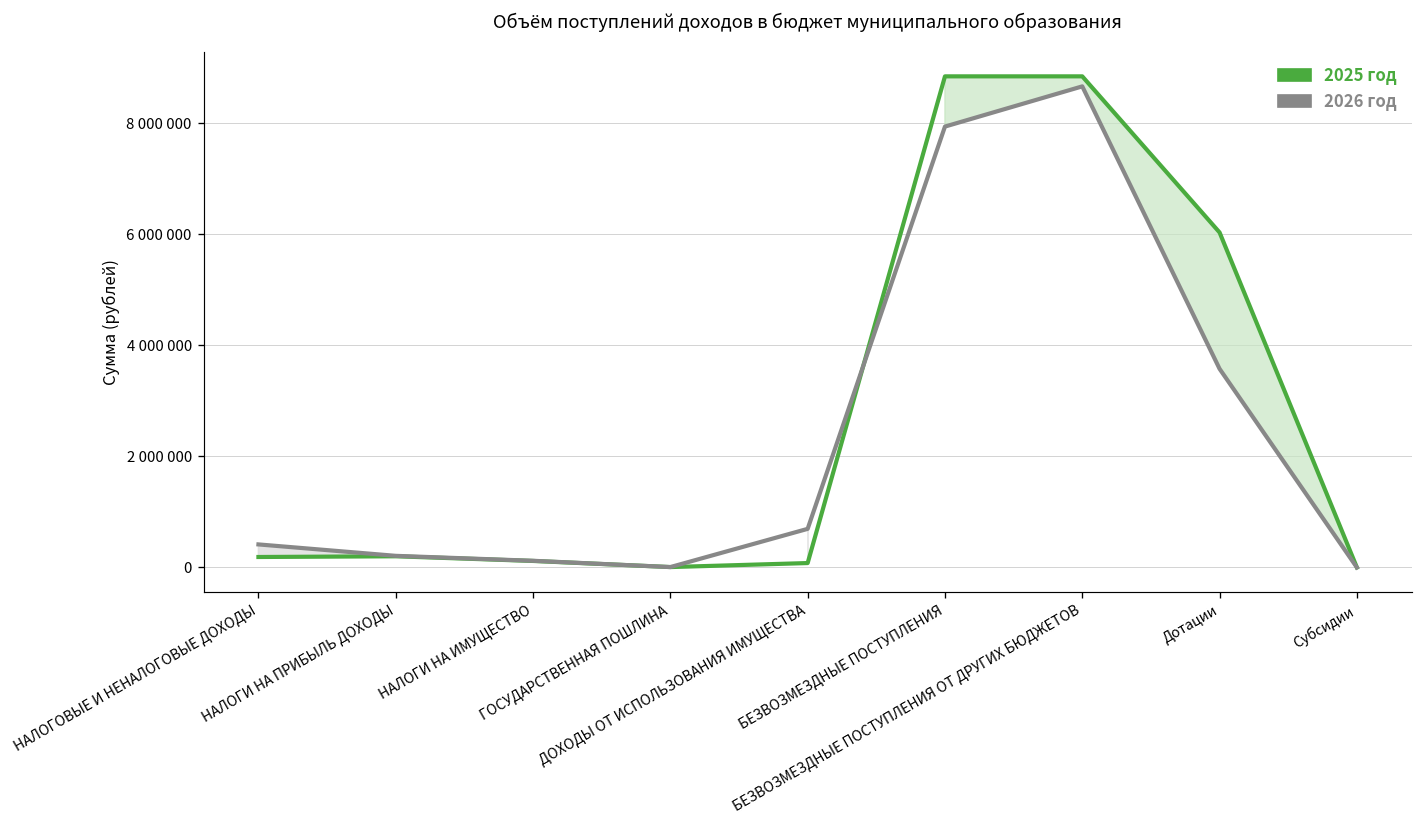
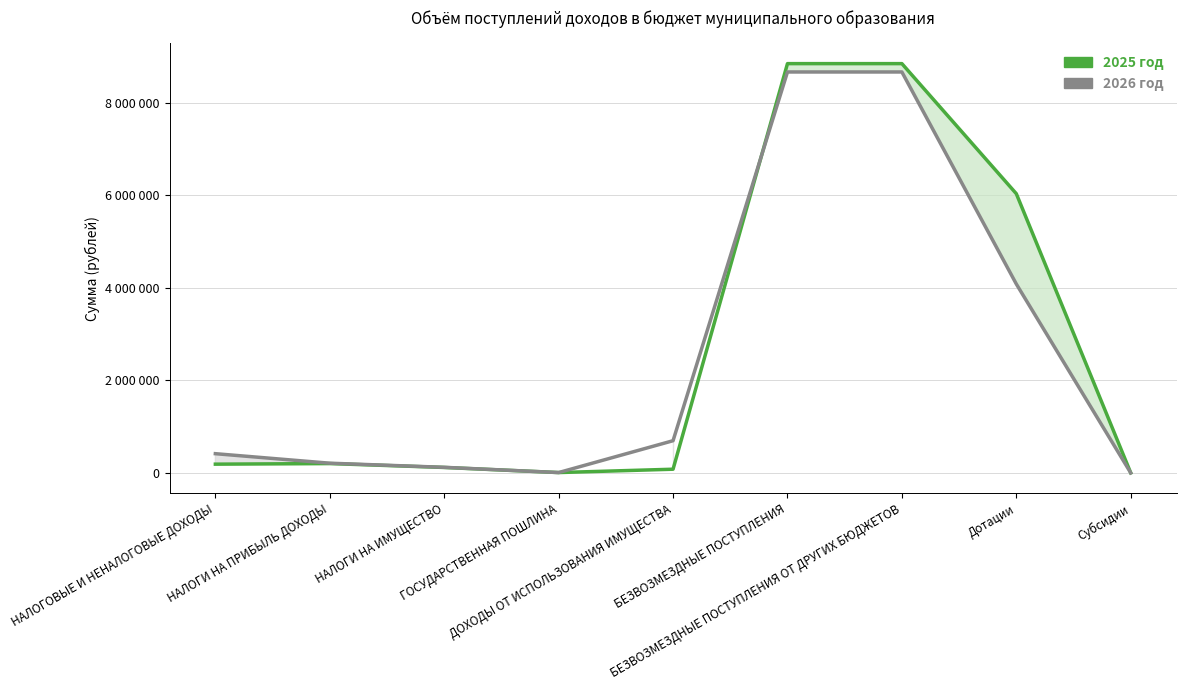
  {
    "2025 год": {
      "НАЛОГОВЫЕ И НЕНАЛОГОВЫЕ ДОХОДЫ": 200000,
      "ДОХОДЫ ОТ ИСПОЛЬЗОВАНИЯ ИМУЩЕСТВА": 100000,
      "БЕЗВОЗМЕЗДНЫЕ ПОСТУПЛЕНИЯ": 8800000,
      "БЕЗВОЗМЕЗДНЫЕ ПОСТУПЛЕНИЯ ОТ ДРУГИХ БЮДЖЕТОВ": 8800000,
      "Дотации": 6000000
    },
    "2026 год": {
      "НАЛОГОВЫЕ И НЕНАЛОГОВЫЕ ДОХОДЫ": 400000,
      "ДОХОДЫ ОТ ИСПОЛЬЗОВАНИЯ ИМУЩЕСТВА": 700000,
-     "БЕЗВОЗМЕЗДНЫЕ ПОСТУПЛЕНИЯ": 7900000,
+     "БЕЗВОЗМЕЗДНЫЕ ПОСТУПЛЕНИЯ": 8700000,
      "БЕЗВОЗМЕЗДНЫЕ ПОСТУПЛЕНИЯ ОТ ДРУГИХ БЮДЖЕТОВ": 8700000,
-     "Дотации": 3600000
+     "Дотации": 4100000
    }
  }
